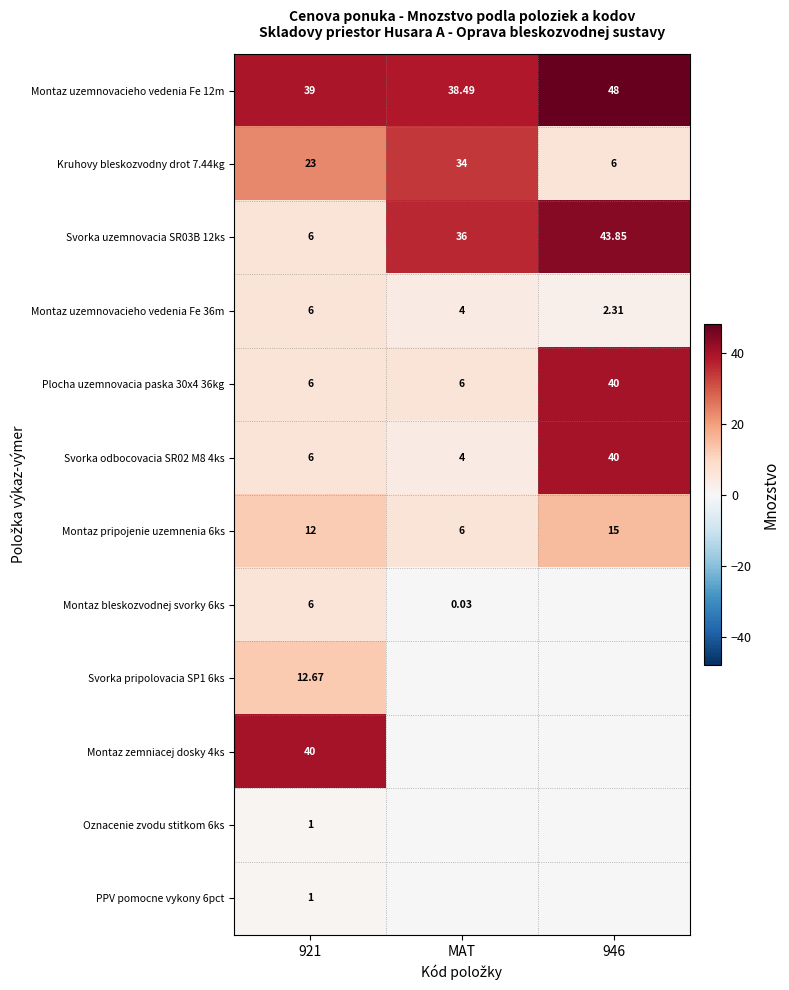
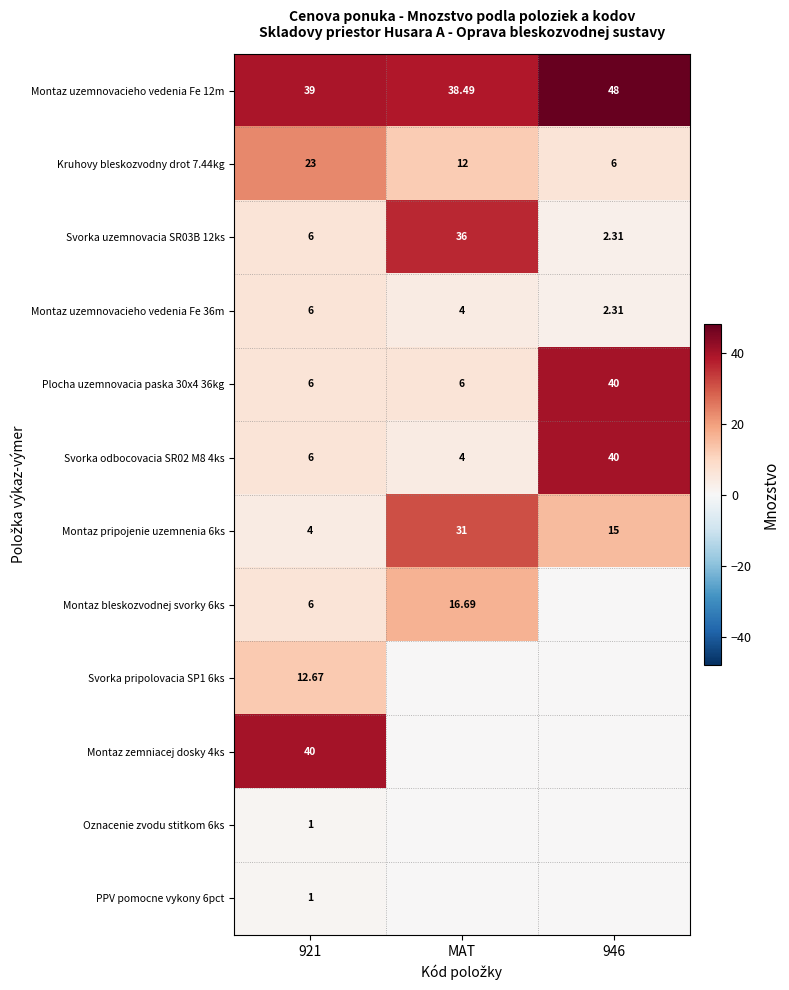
  {
    "Montaz uzemnovacieho vedenia Fe 12m": {
      "921": 39,
      "MAT": 38.49,
      "946": 48
    },
    "Kruhovy bleskozvodny drot 7.44kg": {
      "921": 23,
-     "MAT": 34,
+     "MAT": 12,
      "946": 6
    },
    "Svorka uzemnovacia SR03B 12ks": {
      "921": 6,
      "MAT": 36,
-     "946": 43.85
+     "946": 2.31
    },
    "Montaz uzemnovacieho vedenia Fe 36m": {
      "921": 6,
      "MAT": 4,
      "946": 2.31
    },
    "Plocha uzemnovacia paska 30x4 36kg": {
      "921": 6,
      "MAT": 6,
      "946": 40
    },
    "Svorka odbocovacia SR02 M8 4ks": {
      "921": 6,
      "MAT": 4,
      "946": 40
    },
    "Montaz pripojenie uzemnenia 6ks": {
-     "921": 12,
-     "MAT": 6,
+     "921": 4,
+     "MAT": 31,
      "946": 15
    },
    "Montaz bleskozvodnej svorky 6ks": {
      "921": 6,
-     "MAT": 0.03
+     "MAT": 16.69
    },
    "Svorka pripolovacia SP1 6ks": {
      "921": 12.67
    },
    "Montaz zemniacej dosky 4ks": {
      "921": 40
    },
    "Oznacenie zvodu stitkom 6ks": {
      "921": 1
    },
    "PPV pomocne vykony 6pct": {
      "921": 1
    }
  }
